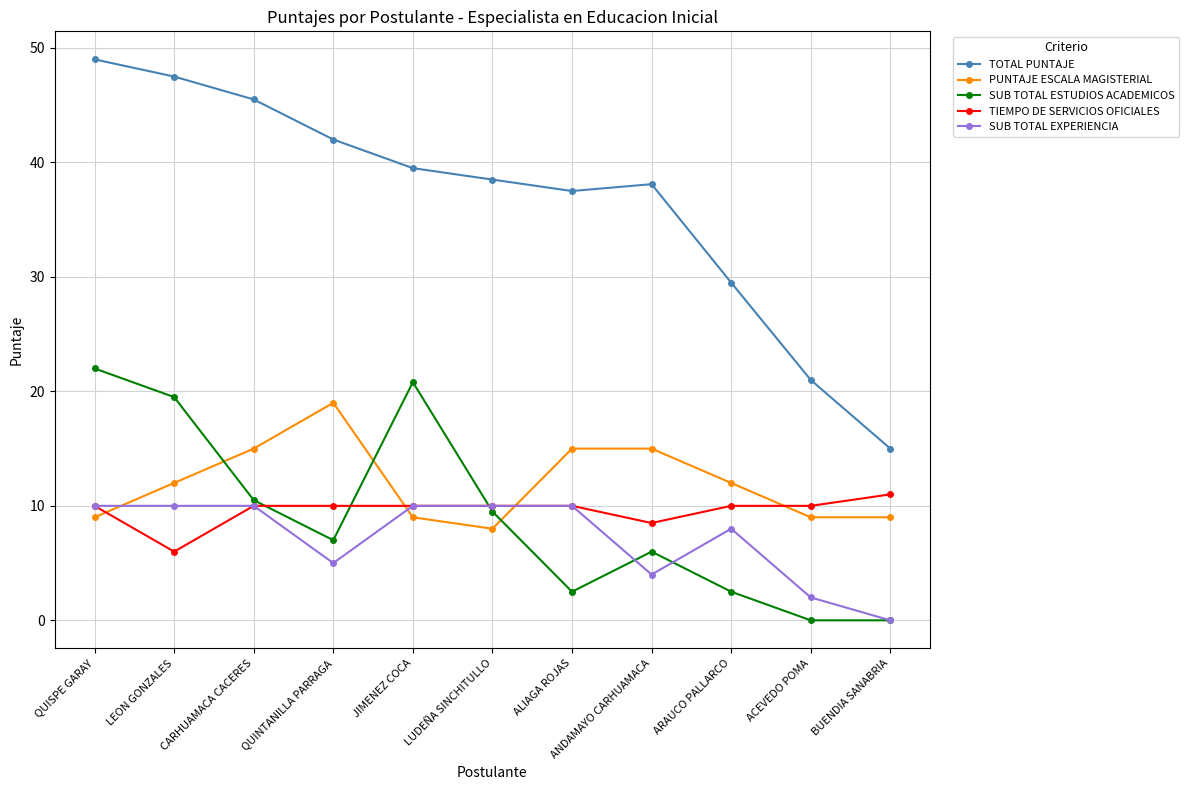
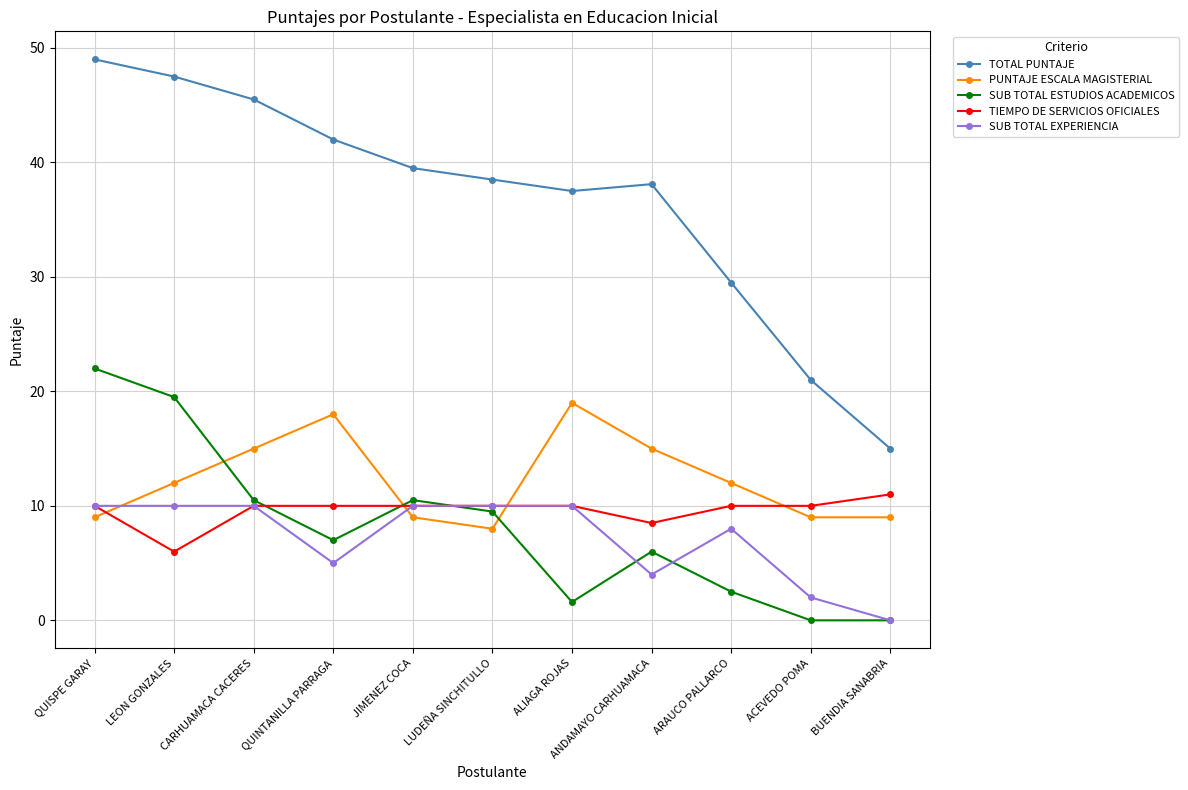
  {
    "TOTAL PUNTAJE": {
      "QUISPE GARAY": 49.0,
      "LEON GONZALES": 47.5,
      "CARHUAMACA CACERES": 45.5,
      "QUINTANILLA PARRAGA": 42.0,
      "JIMENEZ COCA": 39.5,
      "LUDEÑA SINCHITULLO": 38.5,
      "ALIAGA ROJAS": 37.5,
      "ANDAMAYO CARHUAMACA": 38.1,
      "ARAUCO PALLARCO": 29.5,
      "ACEVEDO POMA": 21.0,
      "BUENDIA SANABRIA": 15.0
    },
    "PUNTAJE ESCALA MAGISTERIAL": {
      "QUISPE GARAY": 9,
      "LEON GONZALES": 12,
      "CARHUAMACA CACERES": 15,
-     "QUINTANILLA PARRAGA": 19,
+     "QUINTANILLA PARRAGA": 18,
      "JIMENEZ COCA": 9,
      "LUDEÑA SINCHITULLO": 8,
-     "ALIAGA ROJAS": 15,
+     "ALIAGA ROJAS": 19,
      "ANDAMAYO CARHUAMACA": 15,
      "ARAUCO PALLARCO": 12,
      "ACEVEDO POMA": 9,
      "BUENDIA SANABRIA": 9
    },
    "SUB TOTAL ESTUDIOS ACADEMICOS": {
      "QUISPE GARAY": 22.0,
      "LEON GONZALES": 19.5,
      "CARHUAMACA CACERES": 10.5,
      "QUINTANILLA PARRAGA": 7.0,
-     "JIMENEZ COCA": 20.8,
+     "JIMENEZ COCA": 10.5,
      "LUDEÑA SINCHITULLO": 9.5,
-     "ALIAGA ROJAS": 2.5,
+     "ALIAGA ROJAS": 1.6,
      "ANDAMAYO CARHUAMACA": 6.0,
      "ARAUCO PALLARCO": 2.5,
      "ACEVEDO POMA": 0.0
    },
    "TIEMPO DE SERVICIOS OFICIALES": {
      "LEON GONZALES": 6.0,
      "QUINTANILLA PARRAGA": 10.0,
      "ANDAMAYO CARHUAMACA": 8.5,
      "ARAUCO PALLARCO": 10.0,
      "ACEVEDO POMA": 10.0,
      "BUENDIA SANABRIA": 11.0
    },
    "SUB TOTAL EXPERIENCIA": {
      "LEON GONZALES": 10.0,
      "QUINTANILLA PARRAGA": 5.0,
      "ANDAMAYO CARHUAMACA": 4.0,
      "ARAUCO PALLARCO": 8.0,
      "ACEVEDO POMA": 2.0
    }
  }
